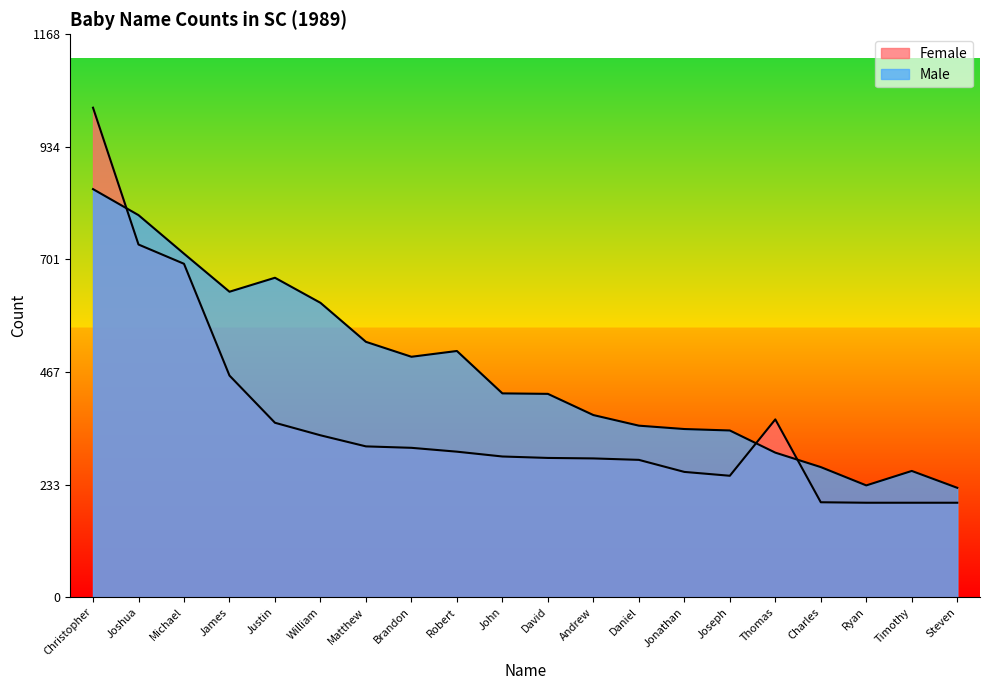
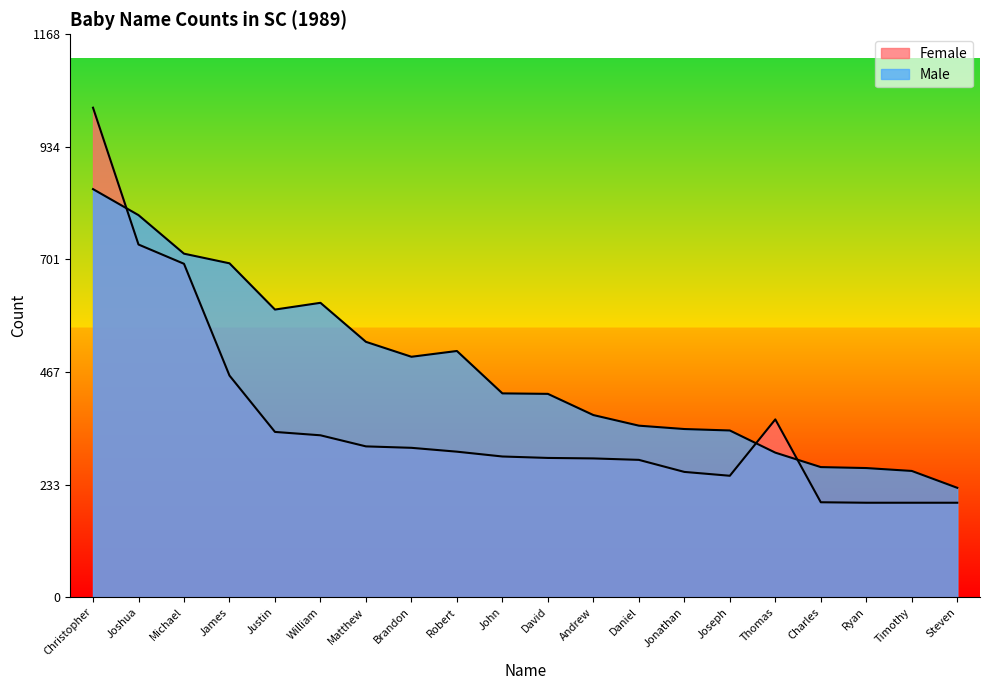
  {
    "Female": {
      "Christopher": 1020,
      "Joshua": 730,
      "Michael": 690,
      "James": 460,
-     "Justin": 360,
+     "Justin": 340,
      "William": 340,
      "Matthew": 310,
      "Brandon": 310,
      "Robert": 300,
      "John": 290,
      "David": 290,
      "Andrew": 290,
      "Daniel": 290,
      "Jonathan": 260,
      "Joseph": 250,
      "Thomas": 370,
      "Charles": 200,
      "Ryan": 200,
      "Timothy": 200,
      "Steven": 200
    },
    "Male": {
      "Christopher": 850,
      "Joshua": 790,
      "Michael": 710,
-     "James": 630,
-     "Justin": 660,
+     "James": 690,
+     "Justin": 600,
      "William": 610,
      "Matthew": 530,
      "Brandon": 500,
      "Robert": 510,
      "John": 420,
      "David": 420,
      "Andrew": 380,
      "Daniel": 360,
      "Jonathan": 350,
      "Joseph": 350,
      "Thomas": 300,
      "Charles": 270,
-     "Ryan": 230,
+     "Ryan": 270,
      "Timothy": 260,
      "Steven": 230
    }
  }
